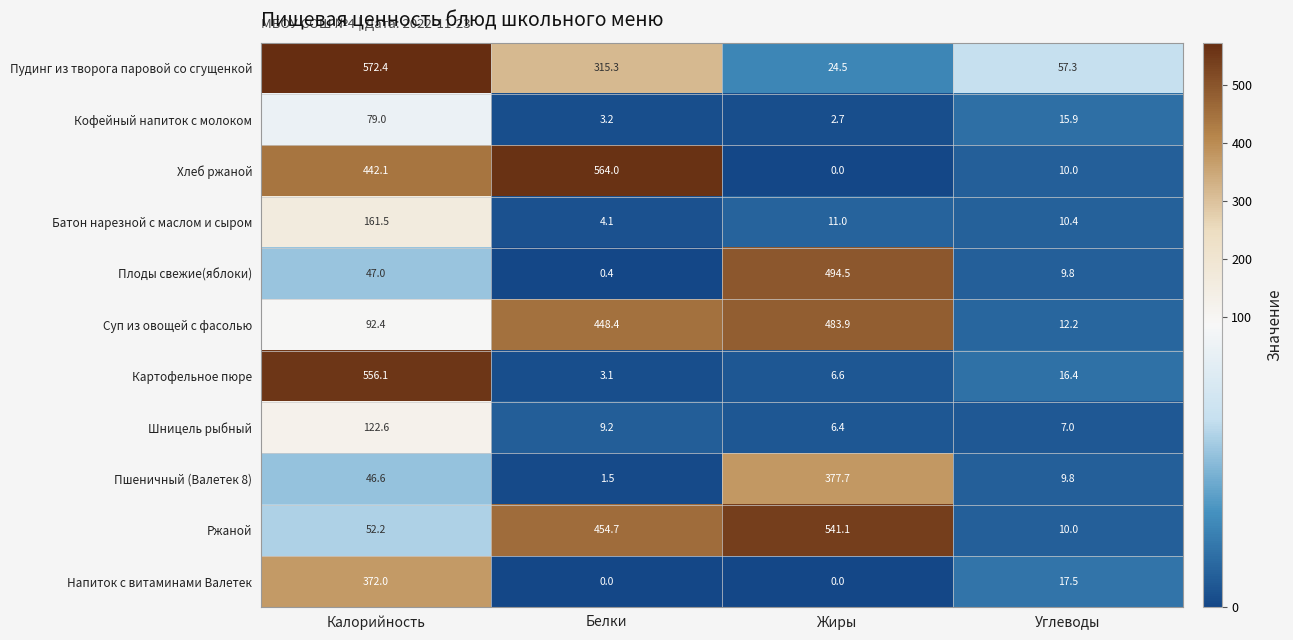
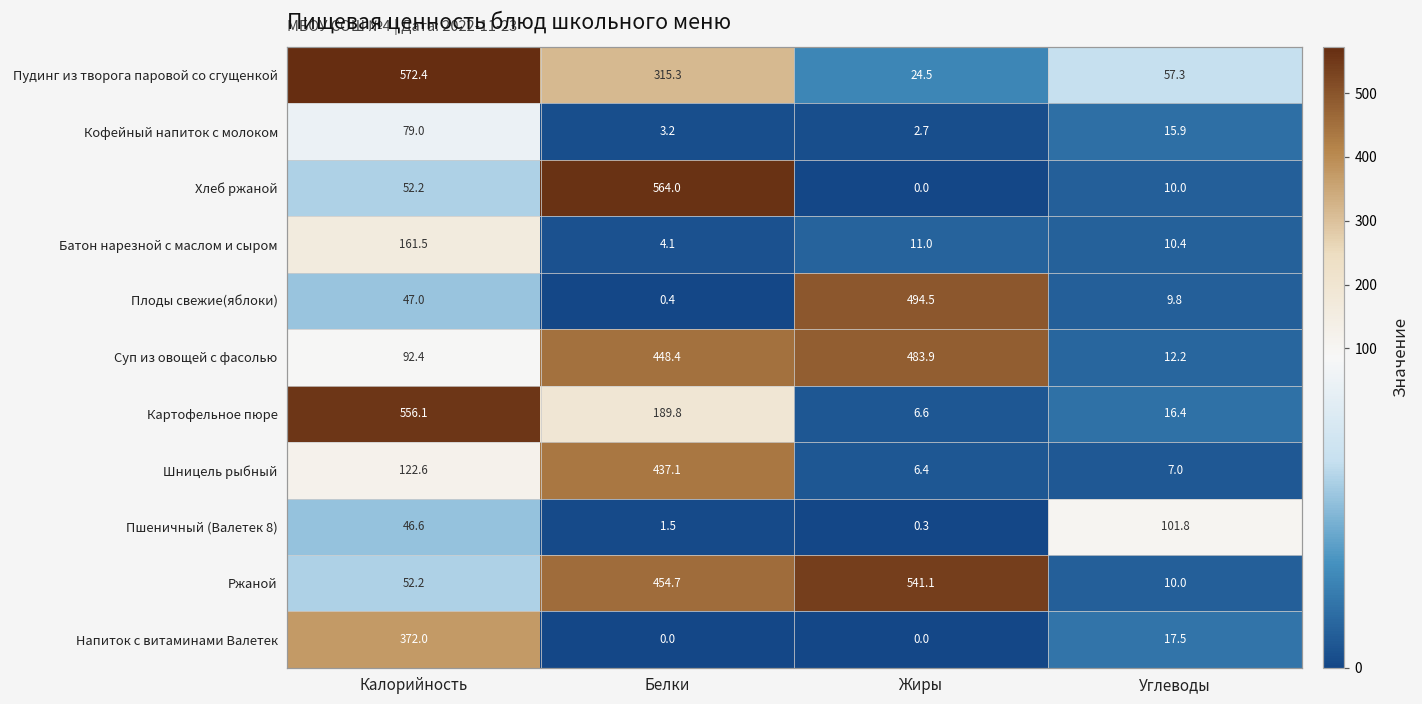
  {
    "Пудинг из творога паровой со сгущенкой": {
      "Калорийность": 572.4,
      "Белки": 315.3,
      "Жиры": 24.5,
      "Углеводы": 57.3
    },
    "Кофейный напиток с молоком": {
      "Калорийность": 79.0,
      "Белки": 3.2,
      "Жиры": 2.7,
      "Углеводы": 15.9
    },
    "Хлеб ржаной": {
-     "Калорийность": 442.1,
+     "Калорийность": 52.2,
      "Белки": 564.0,
      "Жиры": 0.0,
      "Углеводы": 10.0
    },
    "Батон нарезной с маслом и сыром": {
      "Калорийность": 161.5,
      "Белки": 4.1,
      "Жиры": 11.0,
      "Углеводы": 10.4
    },
    "Плоды свежие(яблоки)": {
      "Калорийность": 47.0,
      "Белки": 0.4,
      "Жиры": 494.5,
      "Углеводы": 9.8
    },
    "Суп из овощей с фасолью": {
      "Калорийность": 92.4,
      "Белки": 448.4,
      "Жиры": 483.9,
      "Углеводы": 12.2
    },
    "Картофельное пюре": {
      "Калорийность": 556.1,
-     "Белки": 3.1,
+     "Белки": 189.8,
      "Жиры": 6.6,
      "Углеводы": 16.4
    },
    "Шницель рыбный": {
      "Калорийность": 122.6,
-     "Белки": 9.2,
+     "Белки": 437.1,
      "Жиры": 6.4,
      "Углеводы": 7.0
    },
    "Пшеничный (Валетек 8)": {
      "Калорийность": 46.6,
      "Белки": 1.5,
-     "Жиры": 377.7,
-     "Углеводы": 9.8
+     "Жиры": 0.3,
+     "Углеводы": 101.8
    },
    "Ржаной": {
      "Калорийность": 52.2,
      "Белки": 454.7,
      "Жиры": 541.1,
      "Углеводы": 10.0
    },
    "Напиток с витаминами Валетек": {
      "Калорийность": 372.0,
      "Белки": 0.0,
      "Жиры": 0.0,
      "Углеводы": 17.5
    }
  }
